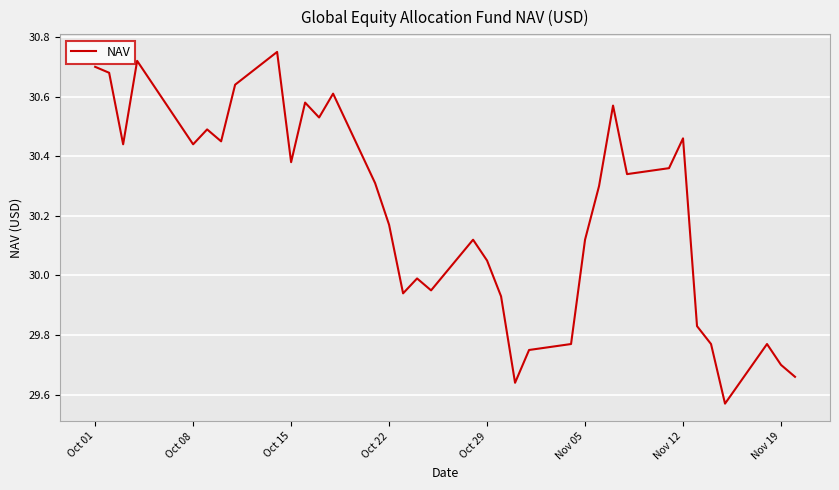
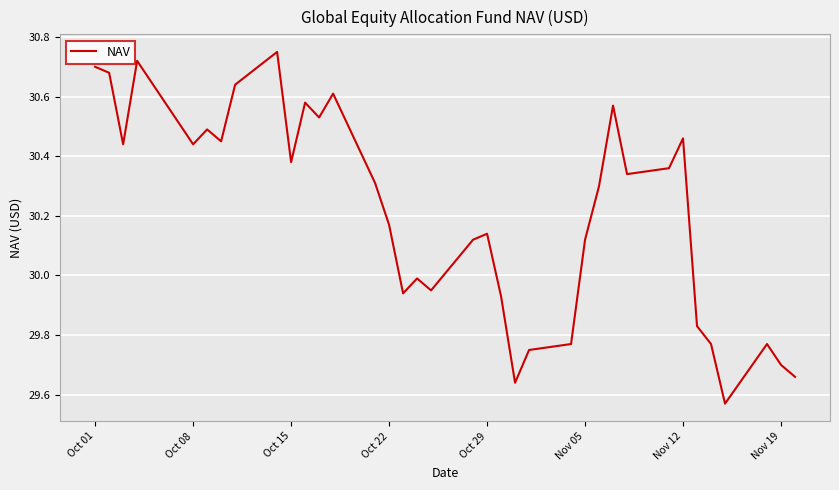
  {
    "Oct 01": 30.70,
    "Oct 08": 30.44,
    "Oct 15": 30.38,
    "Oct 22": 30.17,
-   "Oct 29": 30.05,
+   "Oct 29": 30.14,
    "Nov 05": 30.12,
    "Nov 12": 30.46,
    "Nov 19": 29.70
  }
